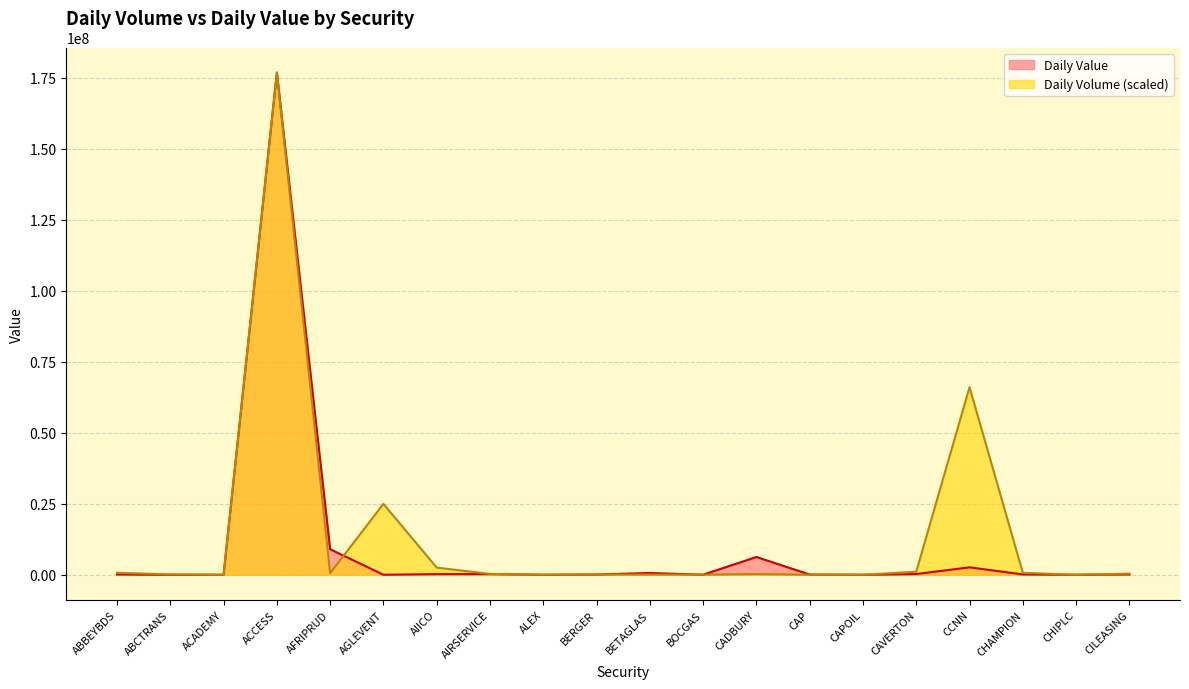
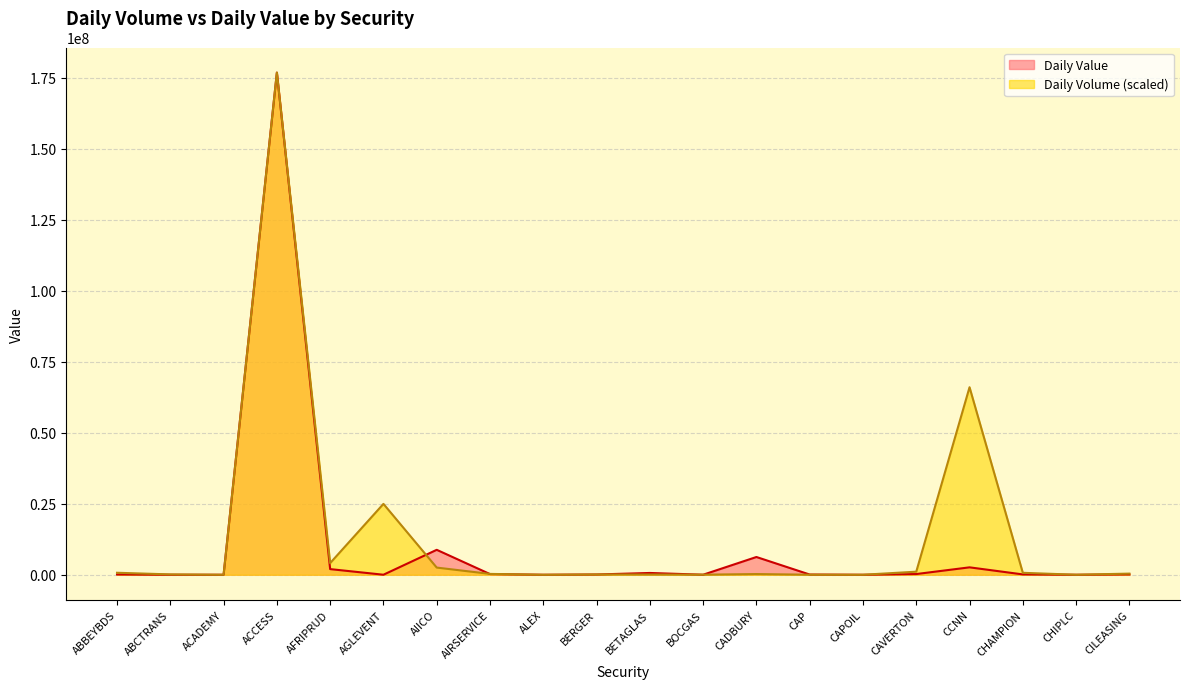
  {
    "Daily Value": {
-     "AFRIPRUD": 9000000,
+     "AFRIPRUD": 2000000,
      "AGLEVENT": 0,
-     "AIICO": 0,
+     "AIICO": 9000000,
      "CADBURY": 6000000,
      "CCNN": 3000000
    },
    "Daily Volume (scaled)": {
-     "AFRIPRUD": 1000000,
+     "AFRIPRUD": 4000000,
      "AGLEVENT": 25000000,
      "AIICO": 3000000,
      "CADBURY": 0,
      "CCNN": 66000000
    }
  }
